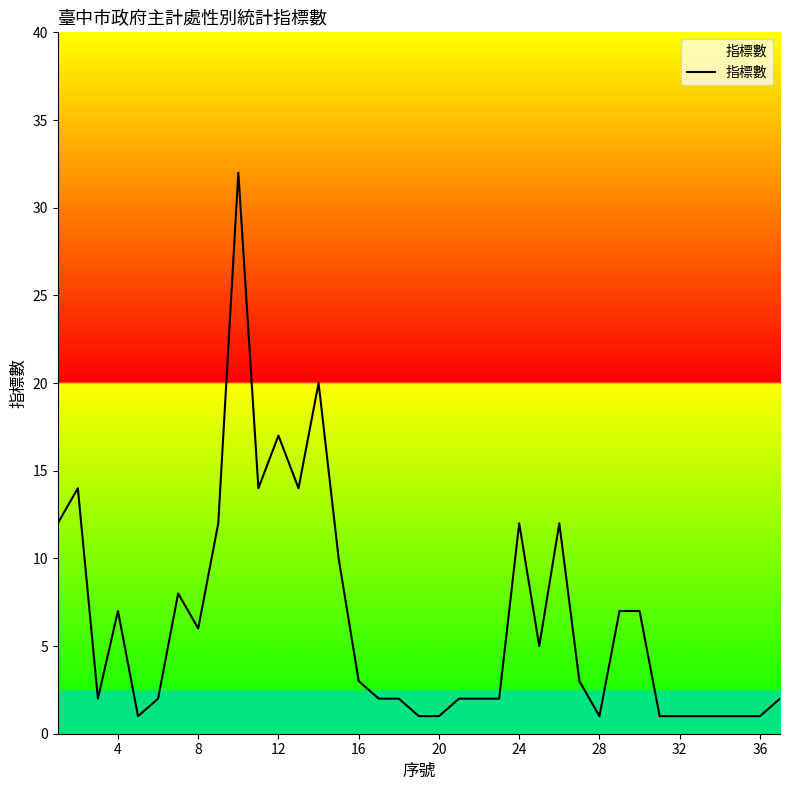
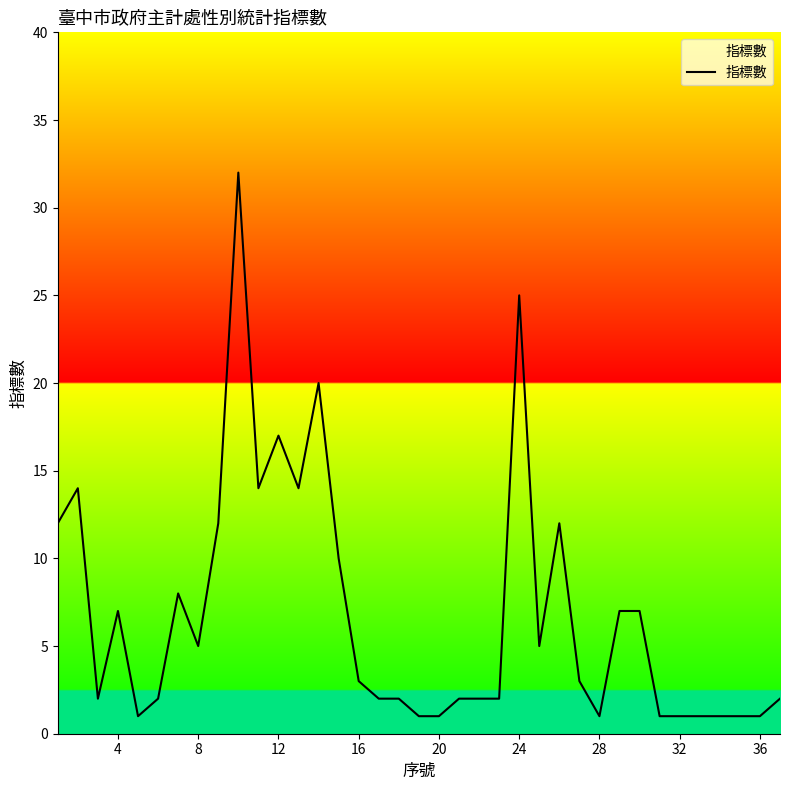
  {
    "4": 7,
-   "8": 6,
+   "8": 5,
    "12": 17,
    "16": 3,
    "20": 1,
-   "24": 12,
+   "24": 25,
    "28": 1,
    "32": 1,
    "36": 1
  }
